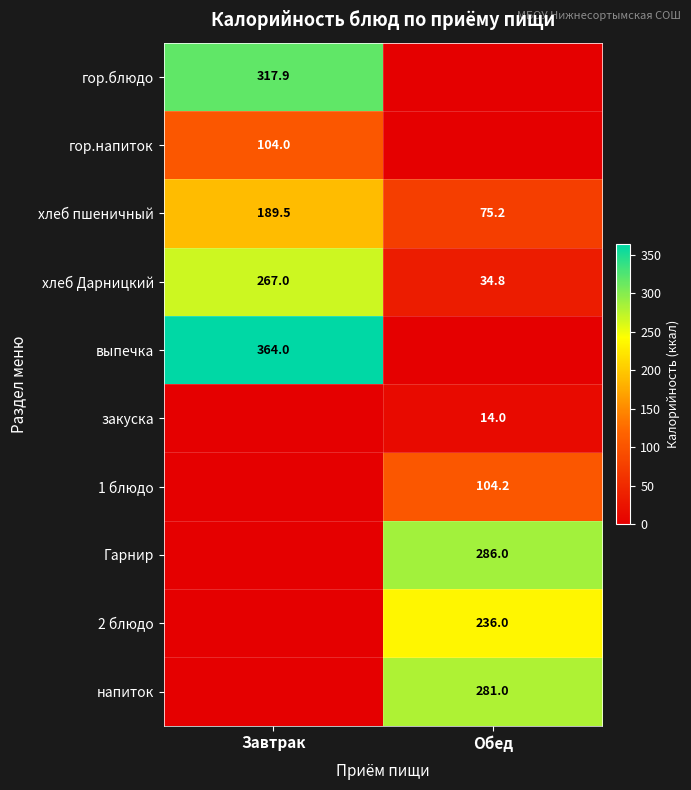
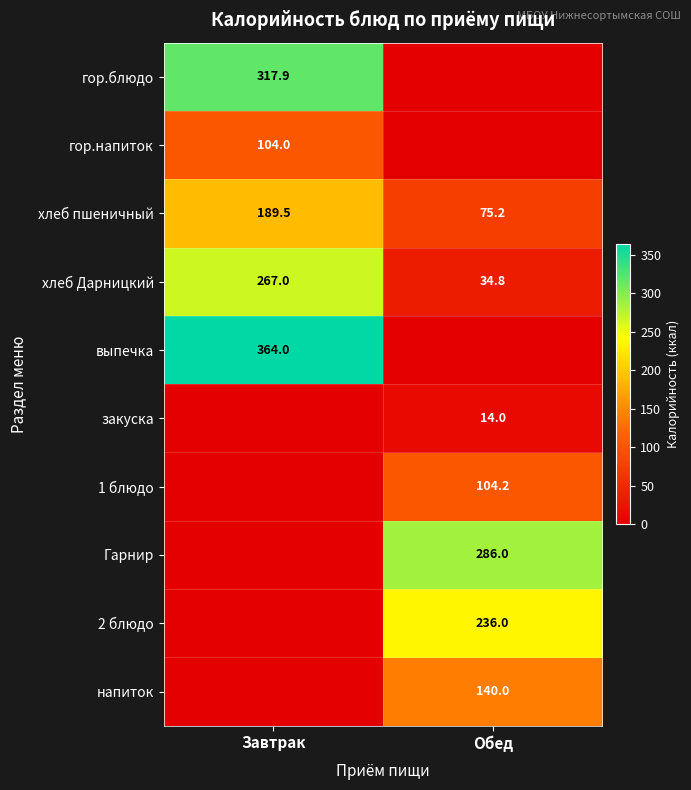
  {
    "гор.блюдо": {
      "Завтрак": 317.9
    },
    "гор.напиток": {
      "Завтрак": 104.0
    },
    "хлеб пшеничный": {
      "Завтрак": 189.5,
      "Обед": 75.2
    },
    "хлеб Дарницкий": {
      "Завтрак": 267.0,
      "Обед": 34.8
    },
    "выпечка": {
      "Завтрак": 364.0
    },
    "закуска": {
      "Обед": 14.0
    },
    "1 блюдо": {
      "Обед": 104.2
    },
    "Гарнир": {
      "Обед": 286.0
    },
    "2 блюдо": {
      "Обед": 236.0
    },
    "напиток": {
-     "Обед": 281.0
+     "Обед": 140.0
    }
  }
